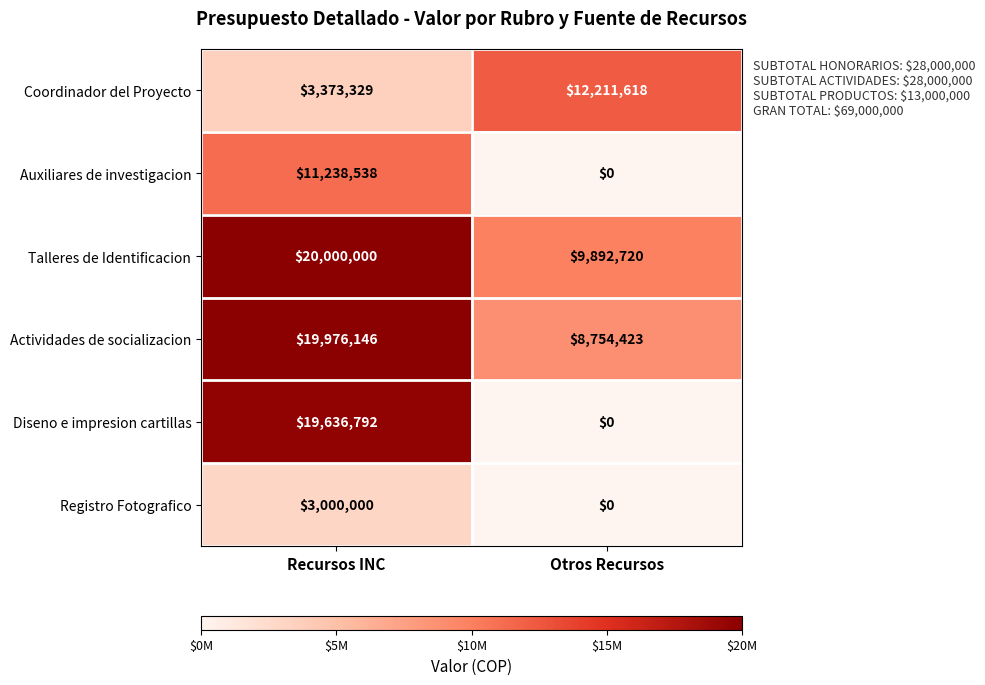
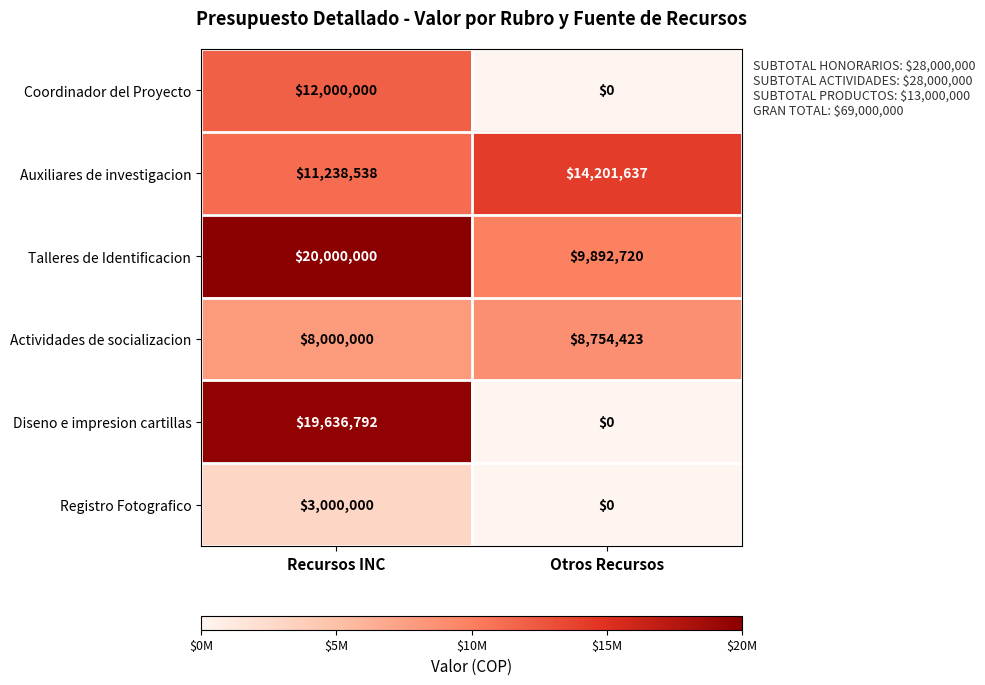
  {
    "Coordinador del Proyecto": {
-     "Recursos INC": "$3,373,329",
-     "Otros Recursos": "$12,211,618"
+     "Recursos INC": "$12,000,000",
+     "Otros Recursos": "$0"
    },
    "Auxiliares de investigacion": {
      "Recursos INC": "$11,238,538",
-     "Otros Recursos": "$0"
+     "Otros Recursos": "$14,201,637"
    },
    "Talleres de Identificacion": {
      "Recursos INC": "$20,000,000",
      "Otros Recursos": "$9,892,720"
    },
    "Actividades de socializacion": {
-     "Recursos INC": "$19,976,146",
+     "Recursos INC": "$8,000,000",
      "Otros Recursos": "$8,754,423"
    },
    "Diseno e impresion cartillas": {
      "Recursos INC": "$19,636,792",
      "Otros Recursos": "$0"
    },
    "Registro Fotografico": {
      "Recursos INC": "$3,000,000",
      "Otros Recursos": "$0"
    }
  }
